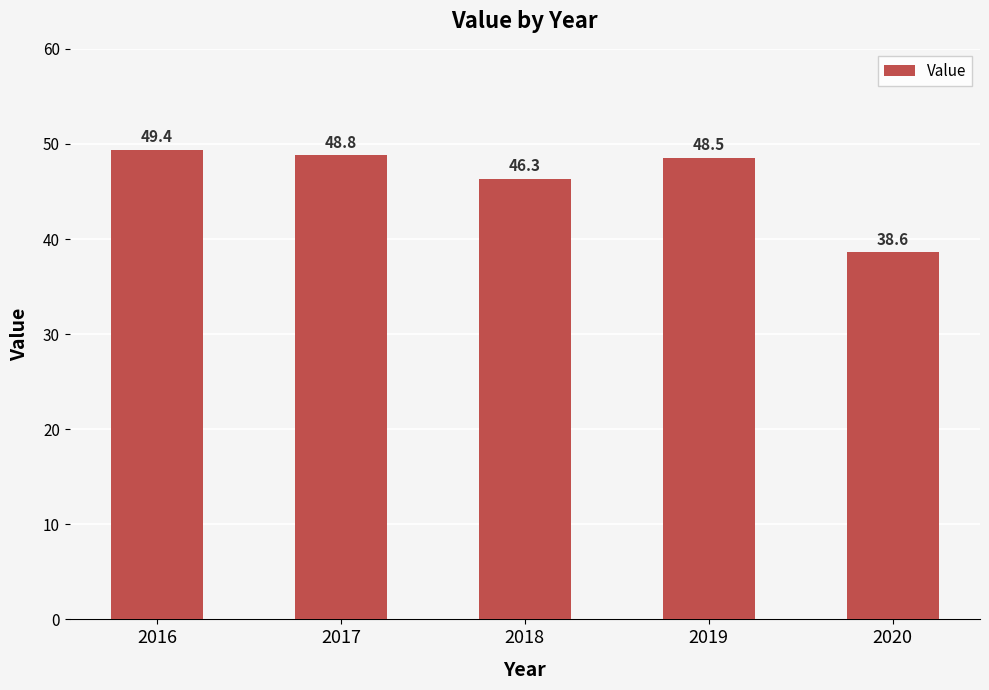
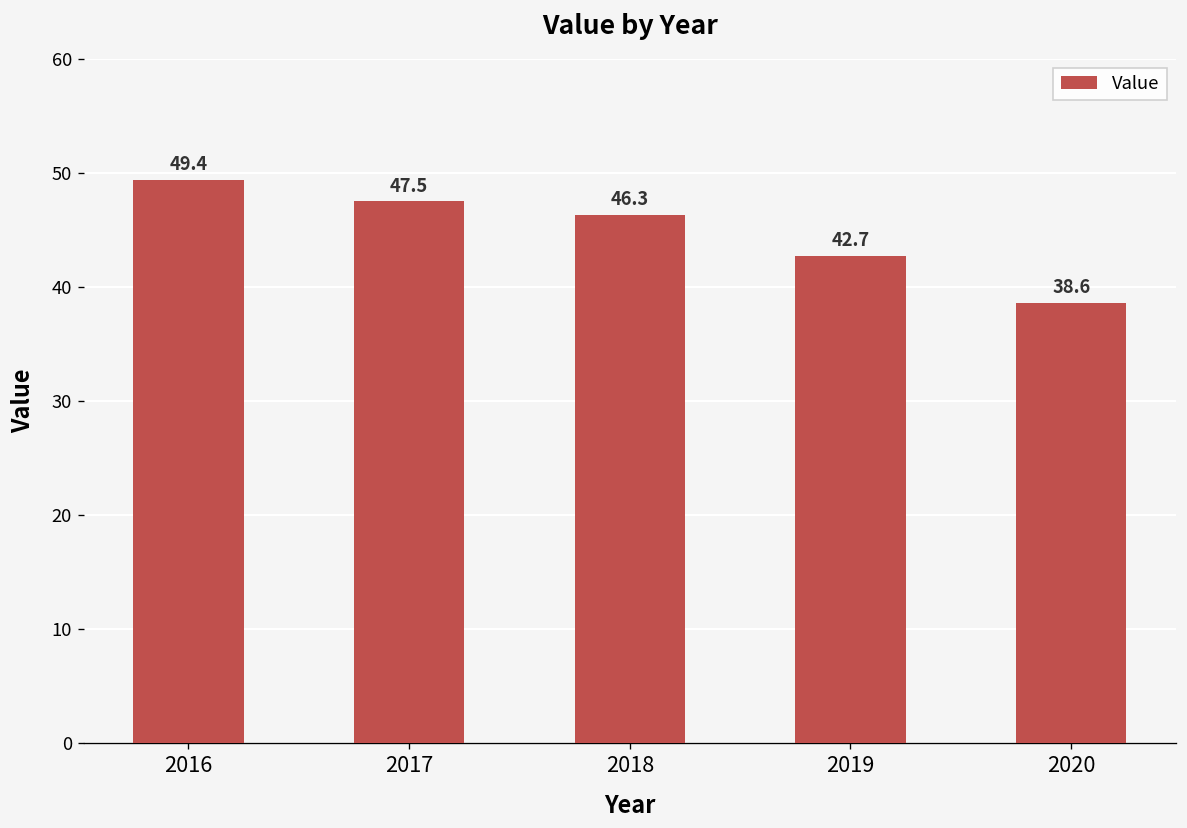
  {
    "2016": 49.4,
-   "2017": 48.8,
+   "2017": 47.5,
    "2018": 46.3,
-   "2019": 48.5,
+   "2019": 42.7,
    "2020": 38.6
  }
